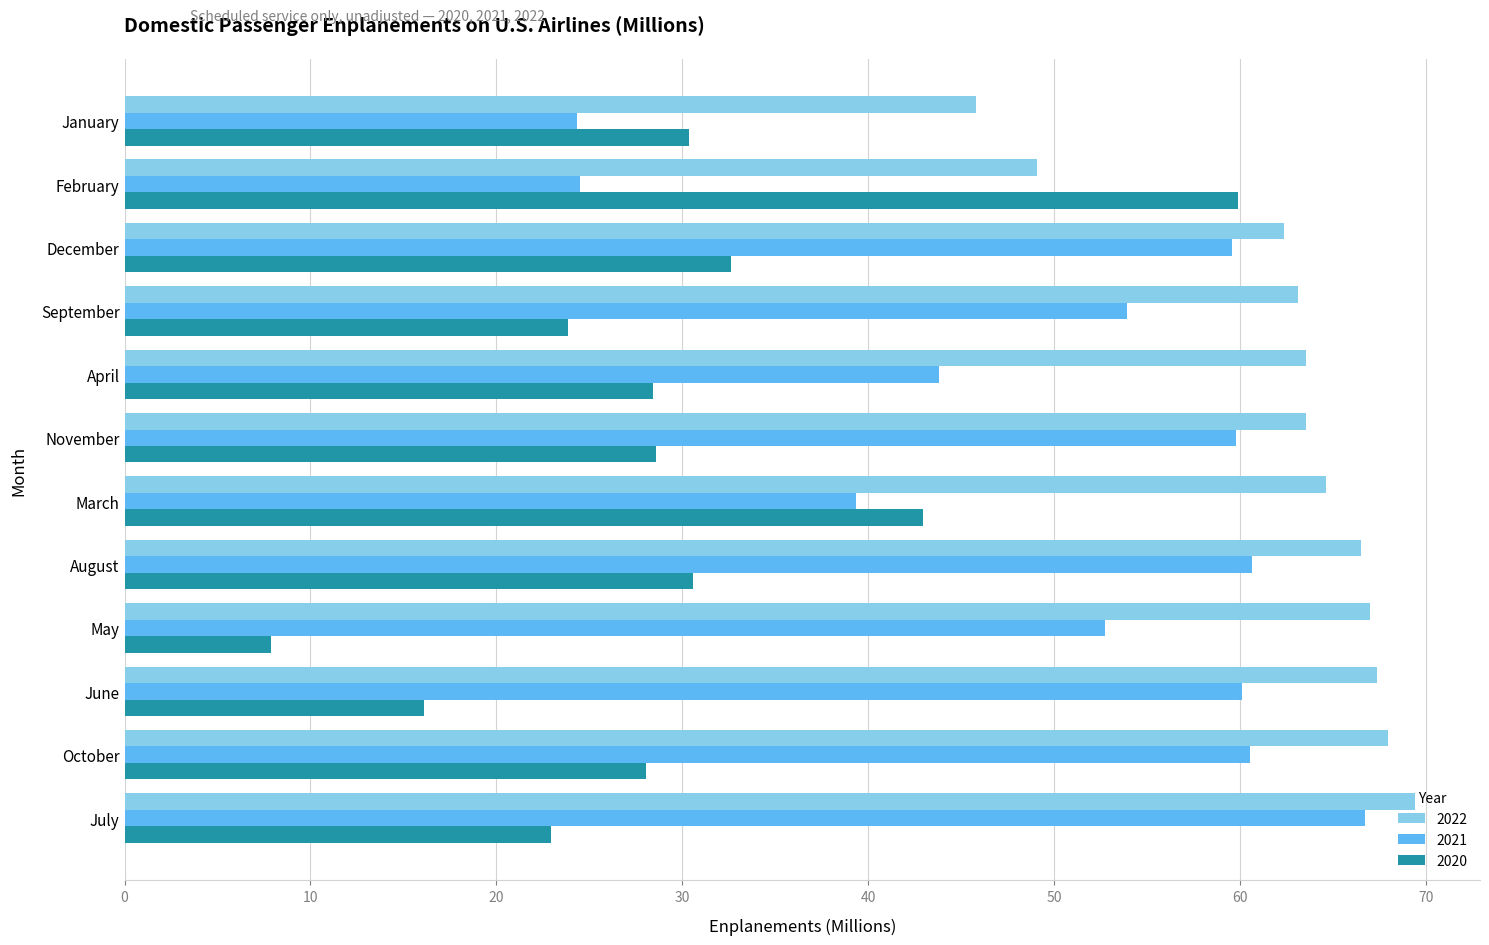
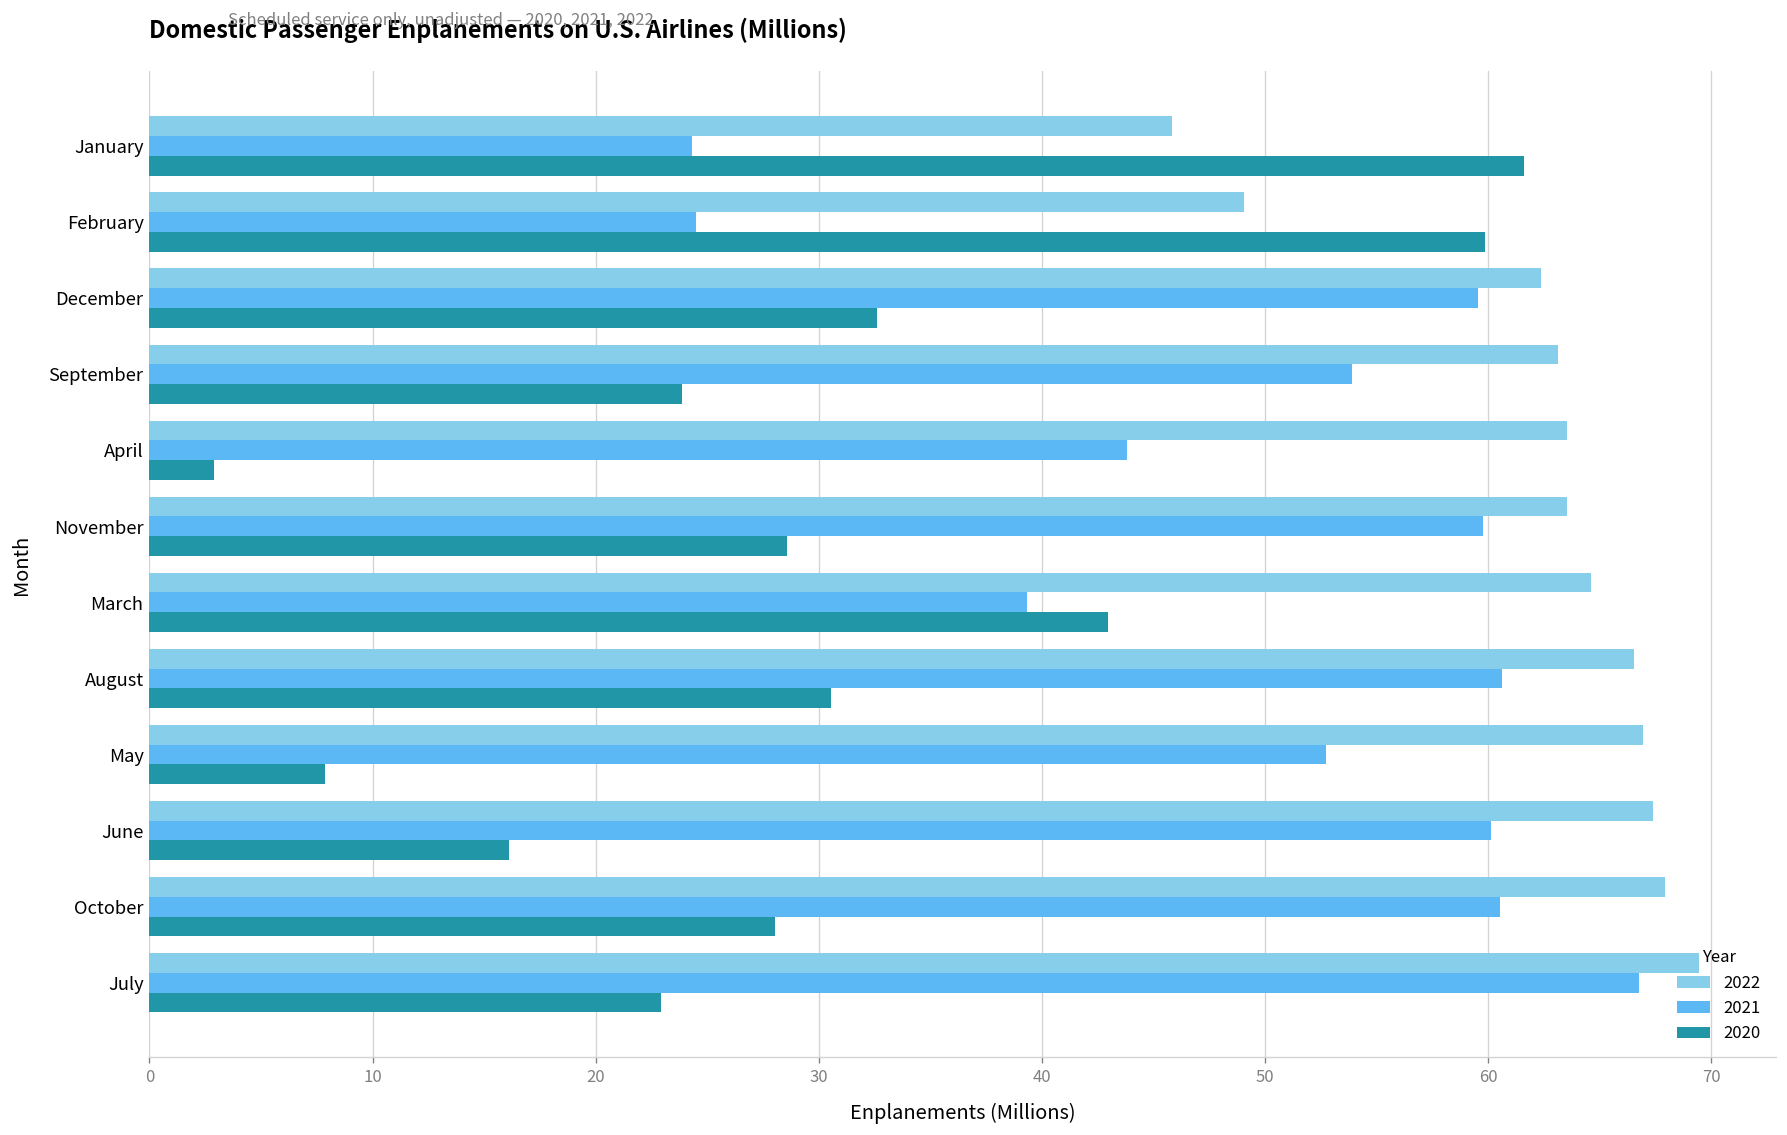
  {
    "2020": {
-     "January": 30.4,
+     "January": 61.6,
      "February": 59.9,
      "December": 32.6,
      "September": 23.9,
-     "April": 28.4,
+     "April": 2.9,
      "November": 28.6,
      "March": 43.0,
      "August": 30.6,
      "May": 7.9,
      "June": 16.1,
      "October": 28.0,
      "July": 22.9
    }
  }
